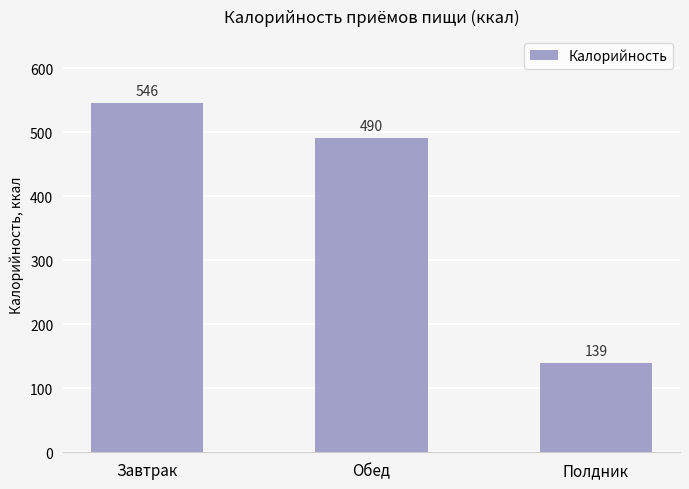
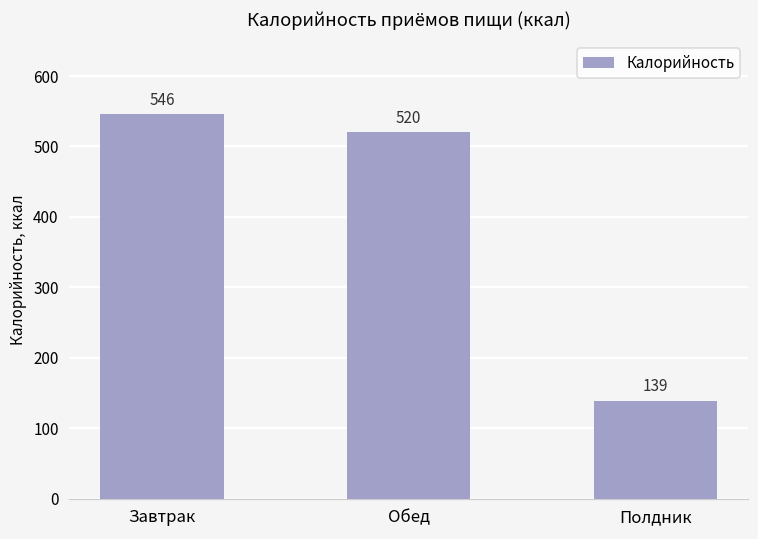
  {
    "Завтрак": 546,
-   "Обед": 490,
+   "Обед": 520,
    "Полдник": 139
  }
